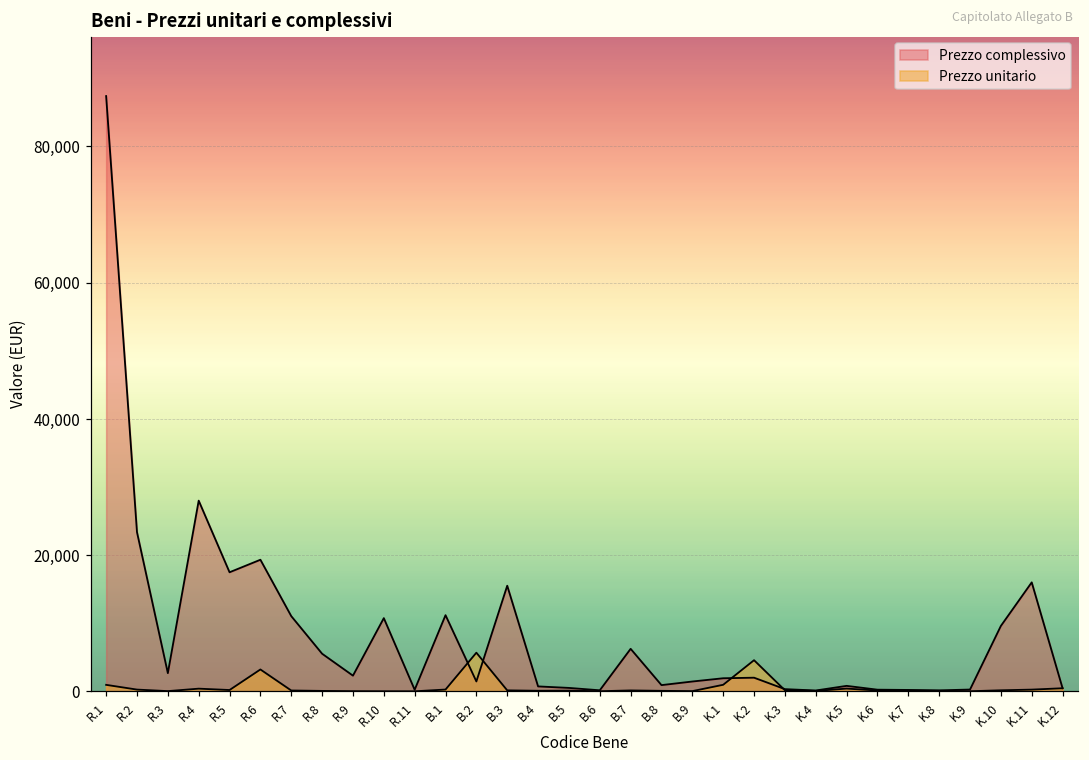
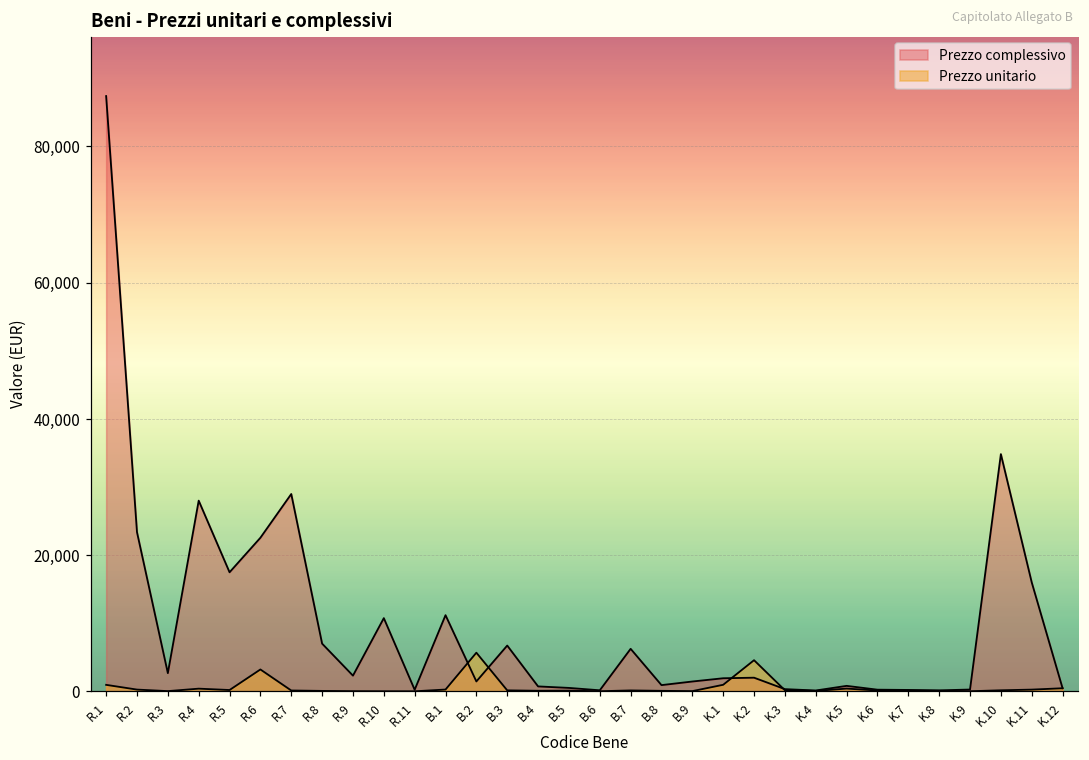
  {
    "Prezzo complessivo": {
      "R.1": "87,000",
      "R.2": "23,000",
      "R.3": "3,000",
      "R.4": "28,000",
      "R.5": "17,000",
-     "R.6": "19,000",
-     "R.7": "11,000",
-     "R.8": "6,000",
+     "R.6": "23,000",
+     "R.7": "29,000",
+     "R.8": "7,000",
      "R.9": "2,000",
      "R.10": "11,000",
      "B.1": "11,000",
      "B.2": "1,000",
-     "B.3": "16,000",
+     "B.3": "7,000",
      "B.4": "1,000",
      "B.7": "6,000",
      "B.8": "1,000",
      "B.9": "1,000",
      "K.1": "2,000",
      "K.2": "2,000",
-     "K.10": "10,000",
+     "K.10": "35,000",
      "K.11": "16,000"
    },
    "Prezzo unitario": {
      "R.1": "1,000",
      "R.2": "0",
      "R.3": "0",
      "R.4": "0",
      "R.5": "0",
      "R.6": "3,000",
      "R.7": "0",
      "R.8": "0",
      "R.9": "0",
      "R.10": "0",
      "B.1": "0",
      "B.2": "6,000",
      "B.3": "0",
      "B.4": "0",
      "B.7": "0",
      "B.8": "0",
      "B.9": "0",
      "K.1": "1,000",
      "K.2": "5,000",
      "K.10": "0",
      "K.11": "0"
    }
  }
